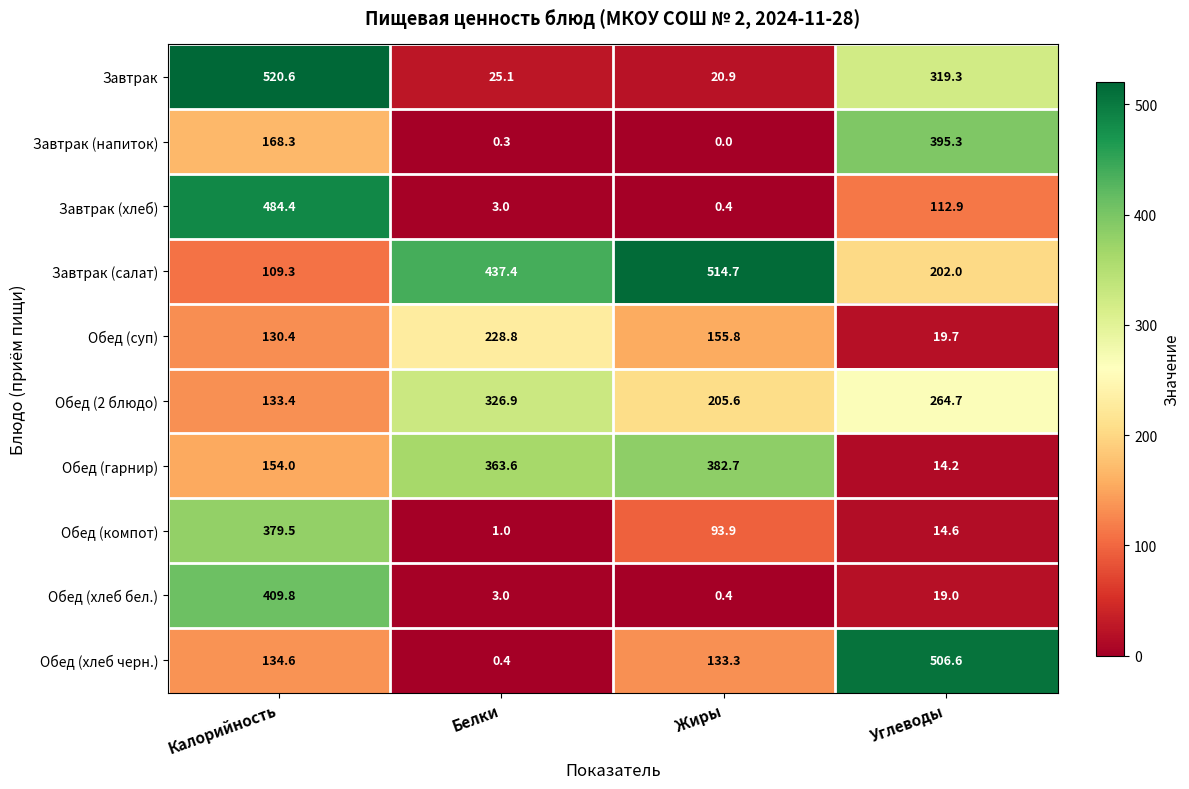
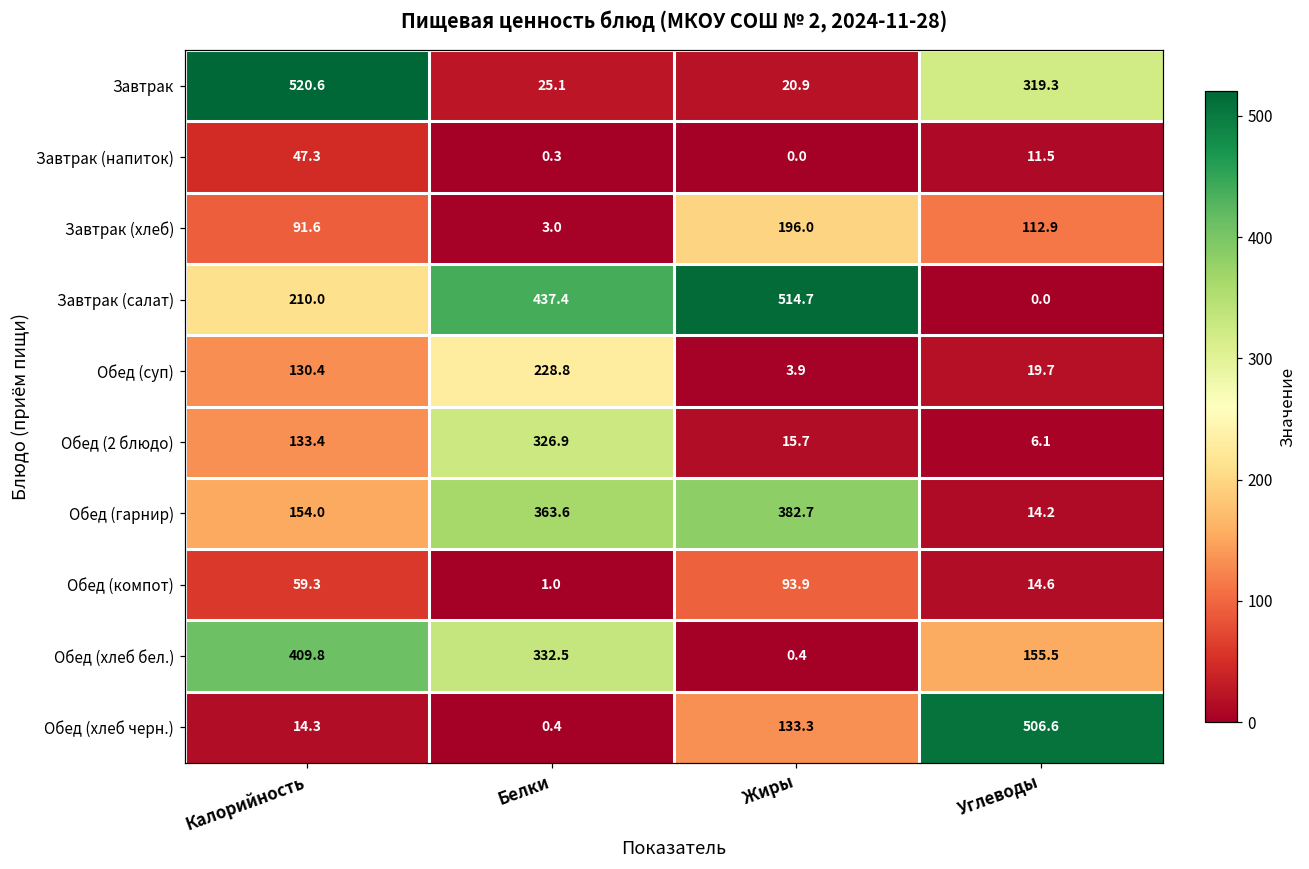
  {
    "Завтрак": {
      "Калорийность": 520.6,
      "Белки": 25.1,
      "Жиры": 20.9,
      "Углеводы": 319.3
    },
    "Завтрак (напиток)": {
-     "Калорийность": 168.3,
+     "Калорийность": 47.3,
      "Белки": 0.3,
      "Жиры": 0.0,
-     "Углеводы": 395.3
+     "Углеводы": 11.5
    },
    "Завтрак (хлеб)": {
-     "Калорийность": 484.4,
+     "Калорийность": 91.6,
      "Белки": 3.0,
-     "Жиры": 0.4,
+     "Жиры": 196.0,
      "Углеводы": 112.9
    },
    "Завтрак (салат)": {
-     "Калорийность": 109.3,
+     "Калорийность": 210.0,
      "Белки": 437.4,
      "Жиры": 514.7,
-     "Углеводы": 202.0
+     "Углеводы": 0.0
    },
    "Обед (суп)": {
      "Калорийность": 130.4,
      "Белки": 228.8,
-     "Жиры": 155.8,
+     "Жиры": 3.9,
      "Углеводы": 19.7
    },
    "Обед (2 блюдо)": {
      "Калорийность": 133.4,
      "Белки": 326.9,
-     "Жиры": 205.6,
-     "Углеводы": 264.7
+     "Жиры": 15.7,
+     "Углеводы": 6.1
    },
    "Обед (гарнир)": {
      "Калорийность": 154.0,
      "Белки": 363.6,
      "Жиры": 382.7,
      "Углеводы": 14.2
    },
    "Обед (компот)": {
-     "Калорийность": 379.5,
+     "Калорийность": 59.3,
      "Белки": 1.0,
      "Жиры": 93.9,
      "Углеводы": 14.6
    },
    "Обед (хлеб бел.)": {
      "Калорийность": 409.8,
-     "Белки": 3.0,
+     "Белки": 332.5,
      "Жиры": 0.4,
-     "Углеводы": 19.0
+     "Углеводы": 155.5
    },
    "Обед (хлеб черн.)": {
-     "Калорийность": 134.6,
+     "Калорийность": 14.3,
      "Белки": 0.4,
      "Жиры": 133.3,
      "Углеводы": 506.6
    }
  }
